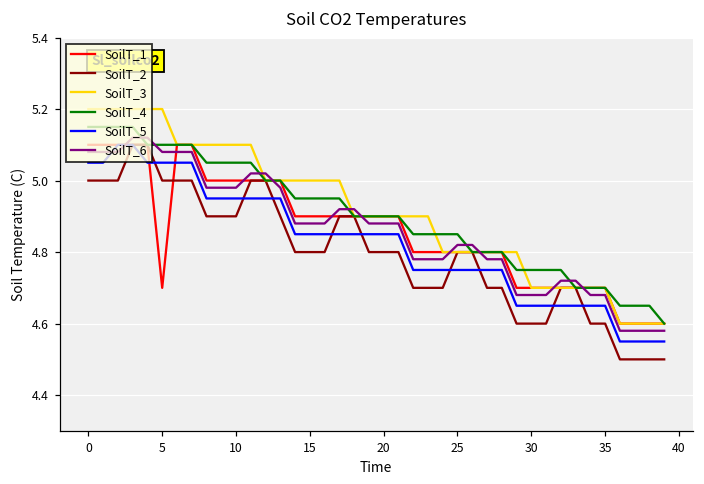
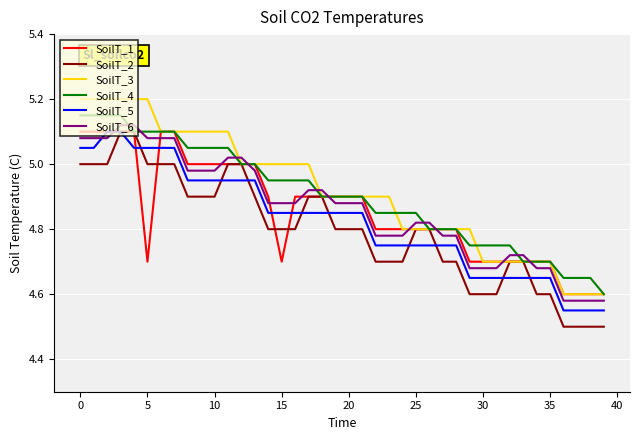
  {
    "SoilT_1": {
      "5": 4.7,
      "10": 5.0,
-     "15": 4.9
+     "15": 4.7
    },
    "SoilT_2": {
      "0": 5.0,
      "5": 5.0,
      "10": 4.9,
      "15": 4.8,
      "20": 4.8,
      "30": 4.6,
      "35": 4.6
    },
    "SoilT_3": {
      "5": 5.2,
      "10": 5.1,
      "15": 5.0
    },
    "SoilT_4": {
      "5": 5.1,
      "10": 5.05,
      "15": 4.95,
      "25": 4.85,
      "30": 4.75
    },
    "SoilT_5": {
      "0": 5.05,
      "5": 5.05,
      "10": 4.95,
      "15": 4.85,
      "20": 4.85,
      "25": 4.75,
      "30": 4.65,
      "35": 4.65
    },
    "SoilT_6": {
      "0": 5.08,
      "5": 5.08,
      "10": 4.98,
      "15": 4.88,
      "20": 4.88,
      "25": 4.82,
      "30": 4.68,
      "35": 4.68
    }
  }
